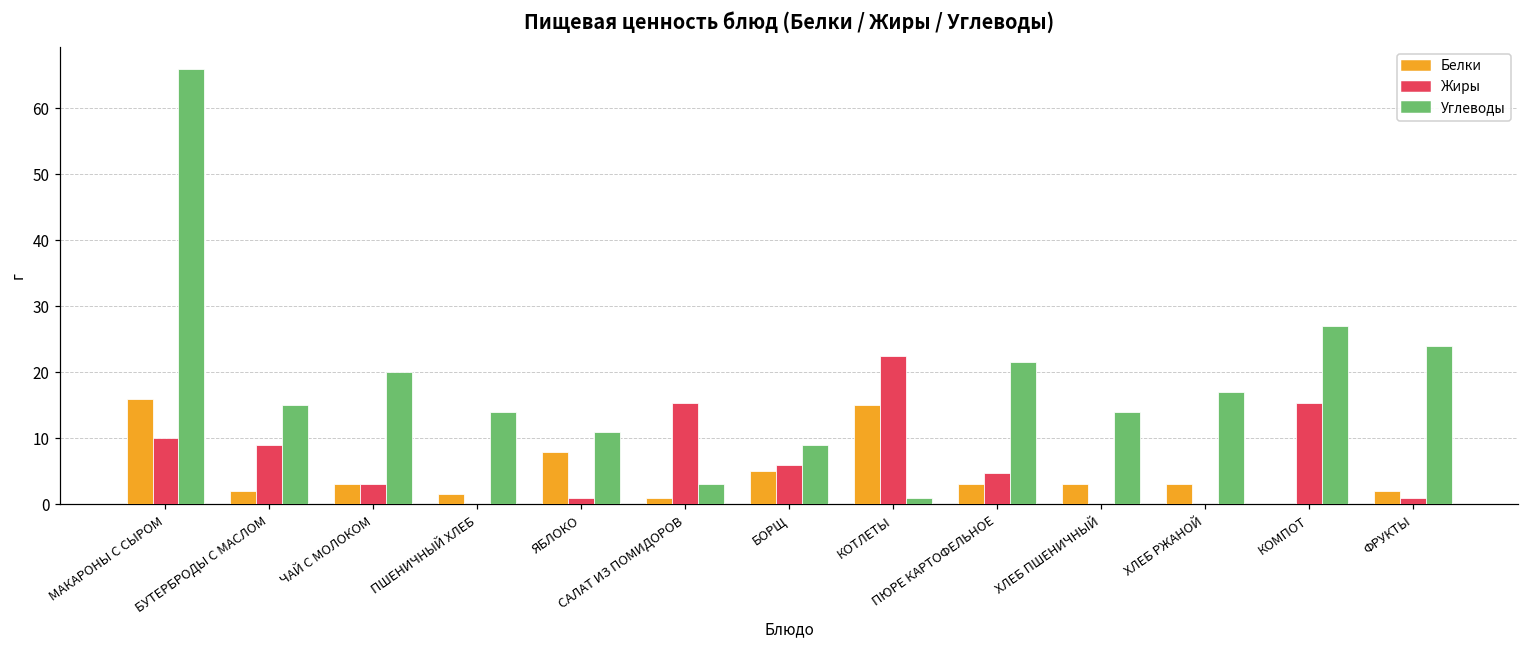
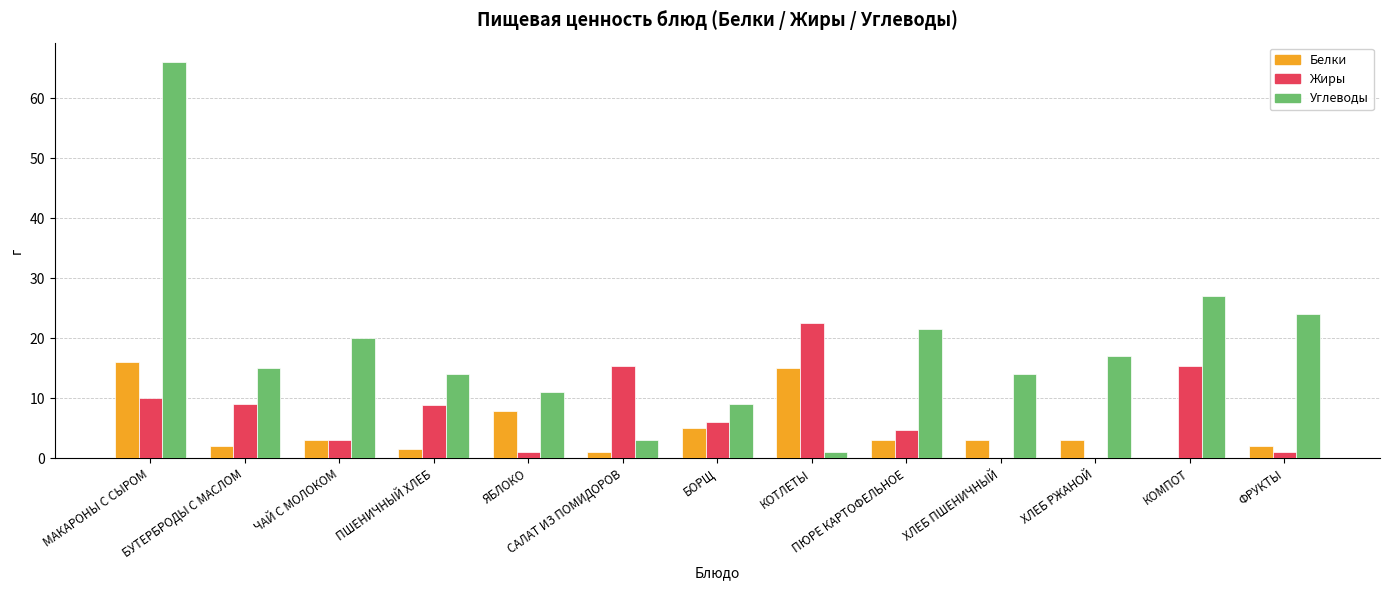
  {
    "Белки": {
      "МАКАРОНЫ С СЫРОМ": 16,
      "БУТЕРБРОДЫ С МАСЛОМ": 2,
      "ЧАЙ С МОЛОКОМ": 3,
      "ПШЕНИЧНЫЙ ХЛЕБ": 2,
      "ЯБЛОКО": 8,
      "САЛАТ ИЗ ПОМИДОРОВ": 1,
      "БОРЩ": 5,
      "КОТЛЕТЫ": 15,
      "ПЮРЕ КАРТОФЕЛЬНОЕ": 3,
      "ХЛЕБ ПШЕНИЧНЫЙ": 3,
      "ХЛЕБ РЖАНОЙ": 3,
      "КОМПОТ": 0,
      "ФРУКТЫ": 2
    },
    "Жиры": {
      "МАКАРОНЫ С СЫРОМ": 10,
      "БУТЕРБРОДЫ С МАСЛОМ": 9,
      "ЧАЙ С МОЛОКОМ": 3,
-     "ПШЕНИЧНЫЙ ХЛЕБ": 0,
+     "ПШЕНИЧНЫЙ ХЛЕБ": 9,
      "ЯБЛОКО": 1,
      "САЛАТ ИЗ ПОМИДОРОВ": 15,
      "БОРЩ": 6,
      "КОТЛЕТЫ": 23,
      "ПЮРЕ КАРТОФЕЛЬНОЕ": 5,
      "ХЛЕБ ПШЕНИЧНЫЙ": 0,
      "ХЛЕБ РЖАНОЙ": 0,
      "КОМПОТ": 15,
      "ФРУКТЫ": 1
    },
    "Углеводы": {
      "МАКАРОНЫ С СЫРОМ": 66,
      "БУТЕРБРОДЫ С МАСЛОМ": 15,
      "ЧАЙ С МОЛОКОМ": 20,
      "ПШЕНИЧНЫЙ ХЛЕБ": 14,
      "ЯБЛОКО": 11,
      "САЛАТ ИЗ ПОМИДОРОВ": 3,
      "БОРЩ": 9,
      "КОТЛЕТЫ": 1,
      "ПЮРЕ КАРТОФЕЛЬНОЕ": 22,
      "ХЛЕБ ПШЕНИЧНЫЙ": 14,
      "ХЛЕБ РЖАНОЙ": 17,
      "КОМПОТ": 27,
      "ФРУКТЫ": 24
    }
  }
